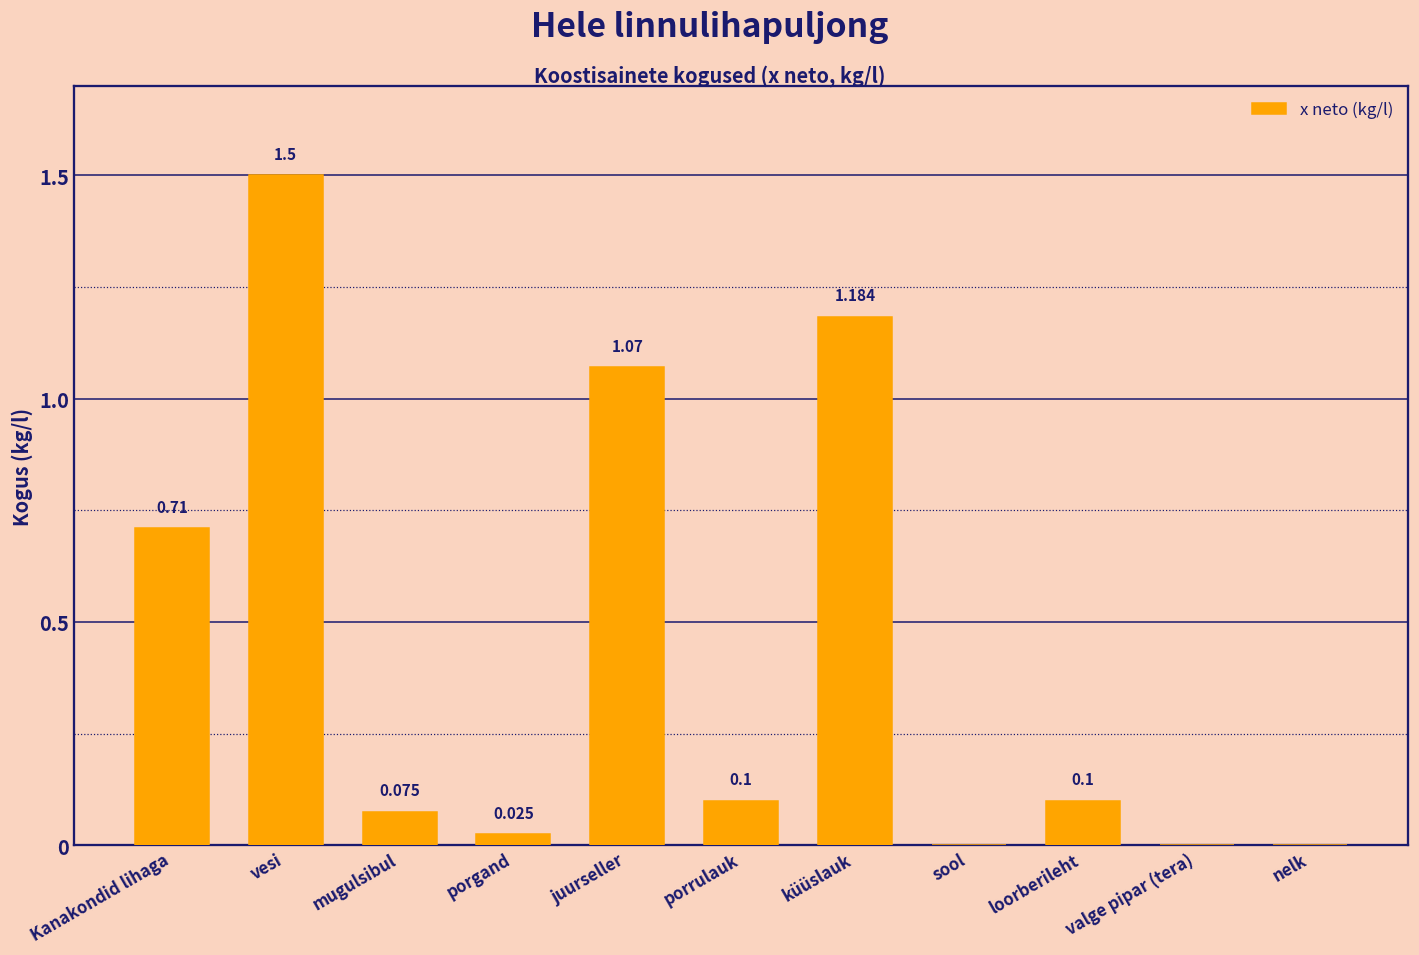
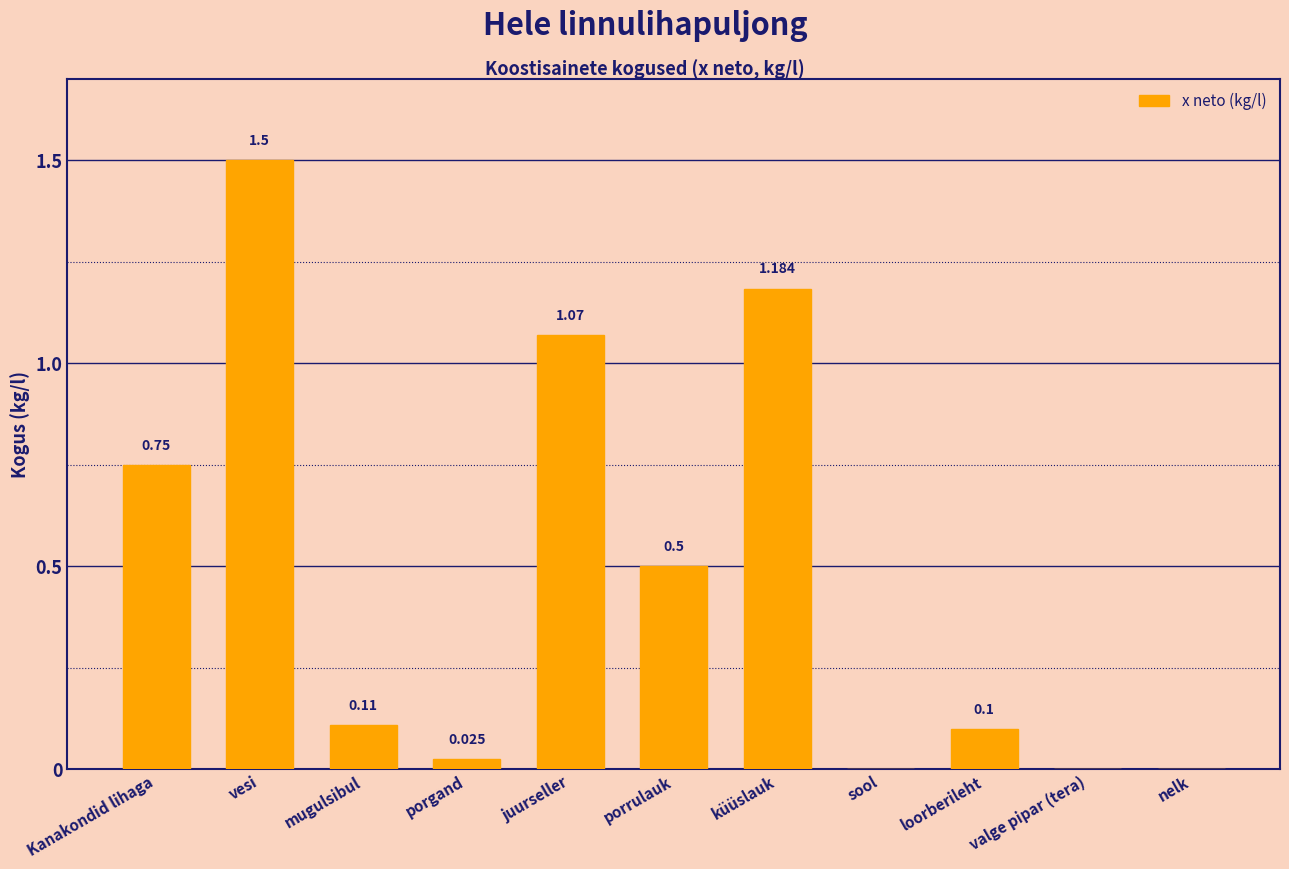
  {
-   "Kanakondid lihaga": 0.71,
+   "Kanakondid lihaga": 0.75,
    "vesi": 1.5,
-   "mugulsibul": 0.075,
+   "mugulsibul": 0.11,
    "porgand": 0.025,
    "juurseller": 1.07,
-   "porrulauk": 0.1,
+   "porrulauk": 0.5,
    "küüslauk": 1.184,
    "loorberileht": 0.1
  }
